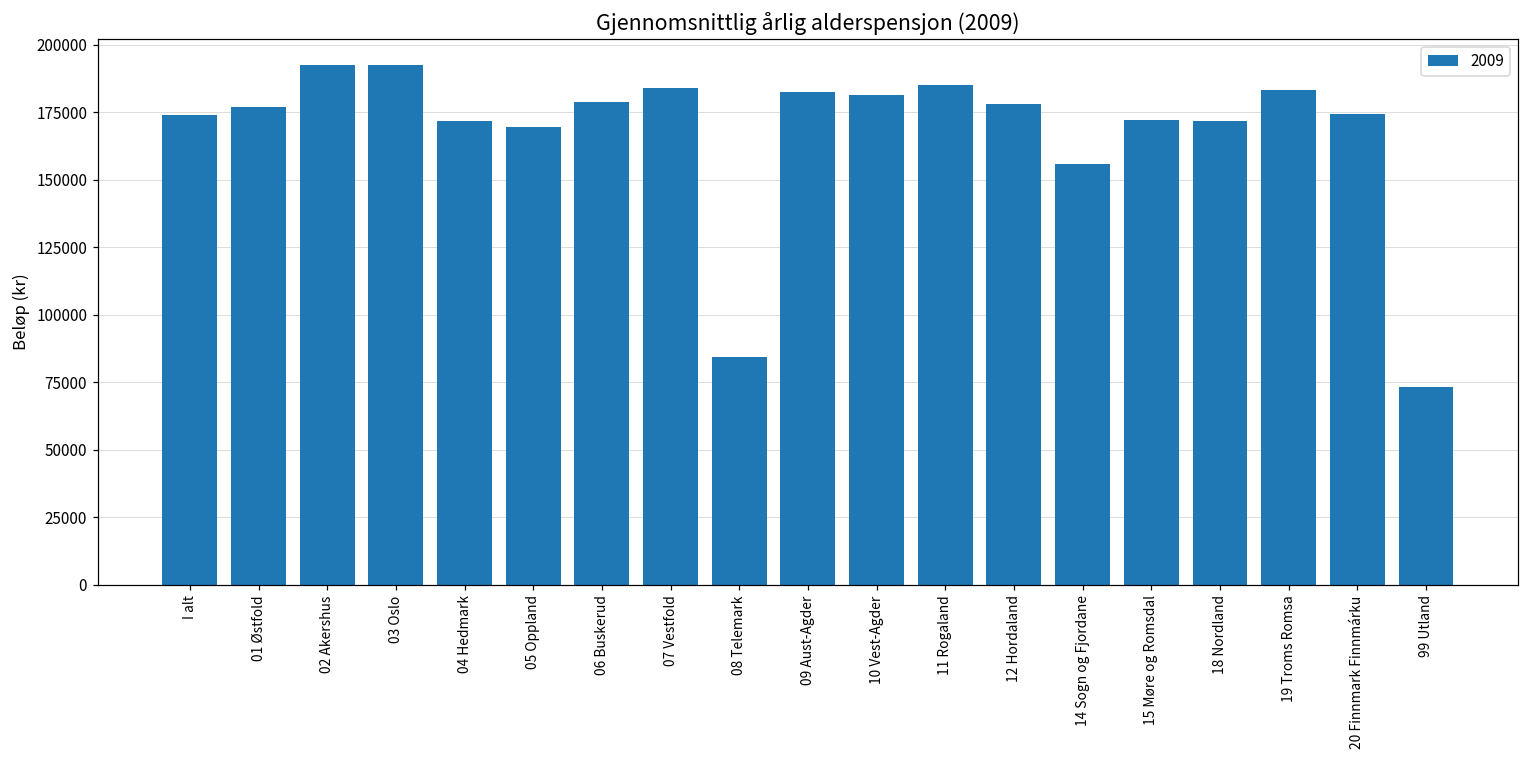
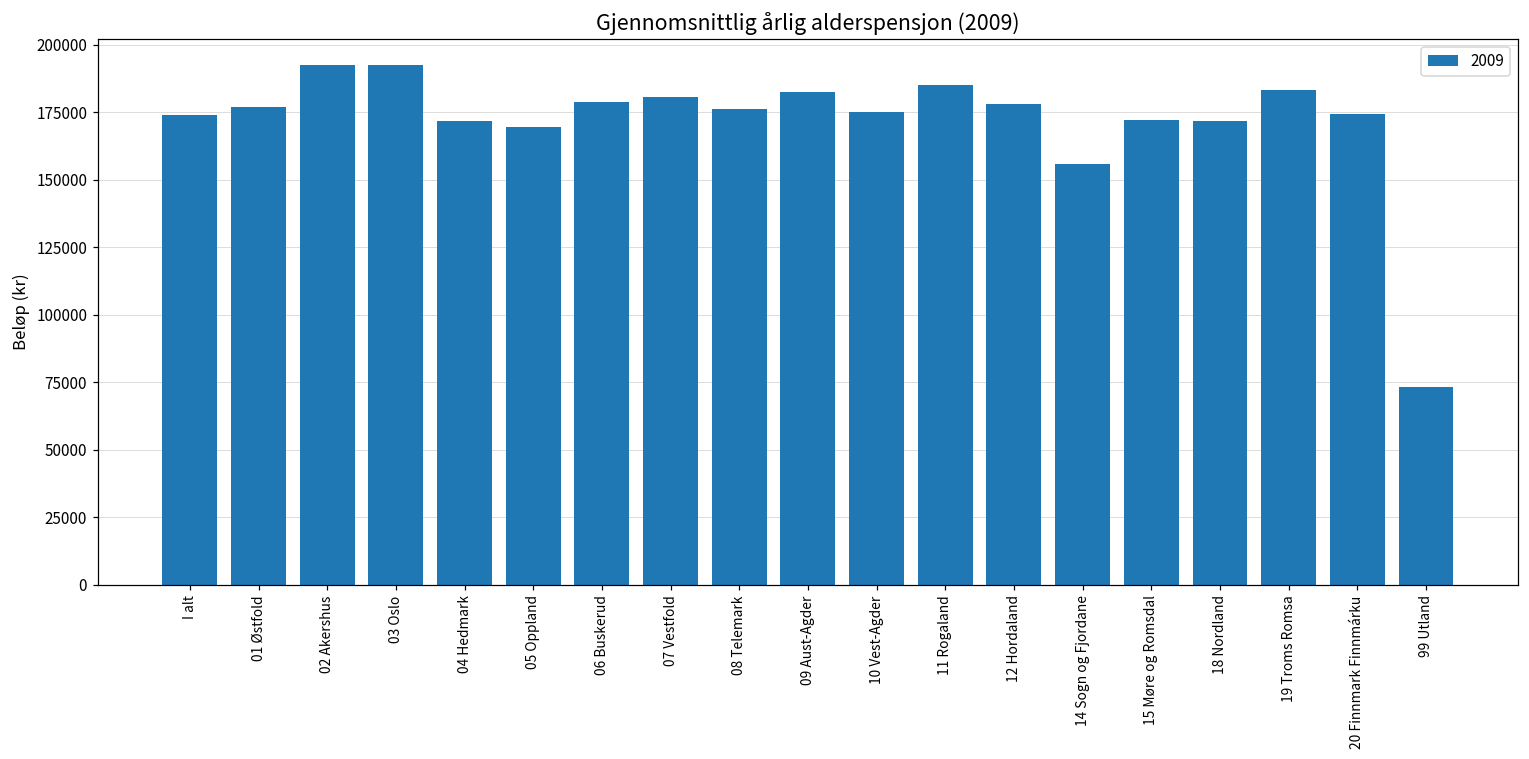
  {
    "I alt": 174000,
    "01 Østfold": 177000,
    "02 Akershus": 192000,
    "03 Oslo": 193000,
    "04 Hedmark": 172000,
    "05 Oppland": 169000,
    "06 Buskerud": 179000,
-   "07 Vestfold": 184000,
-   "08 Telemark": 84000,
+   "07 Vestfold": 181000,
+   "08 Telemark": 176000,
    "09 Aust-Agder": 182000,
-   "10 Vest-Agder": 181000,
+   "10 Vest-Agder": 175000,
    "11 Rogaland": 185000,
    "12 Hordaland": 178000,
    "14 Sogn og Fjordane": 156000,
    "15 Møre og Romsdal": 172000,
    "18 Nordland": 172000,
    "19 Troms Romsa": 183000,
    "20 Finnmark Finnmárku": 174000,
    "99 Utland": 73000
  }
